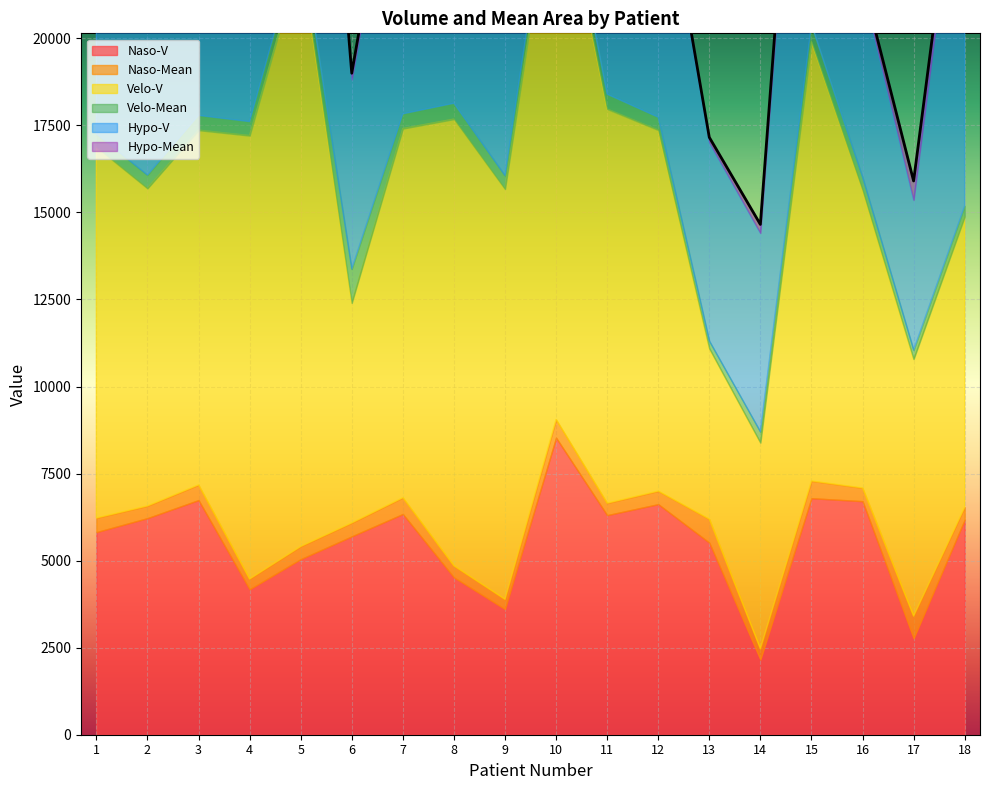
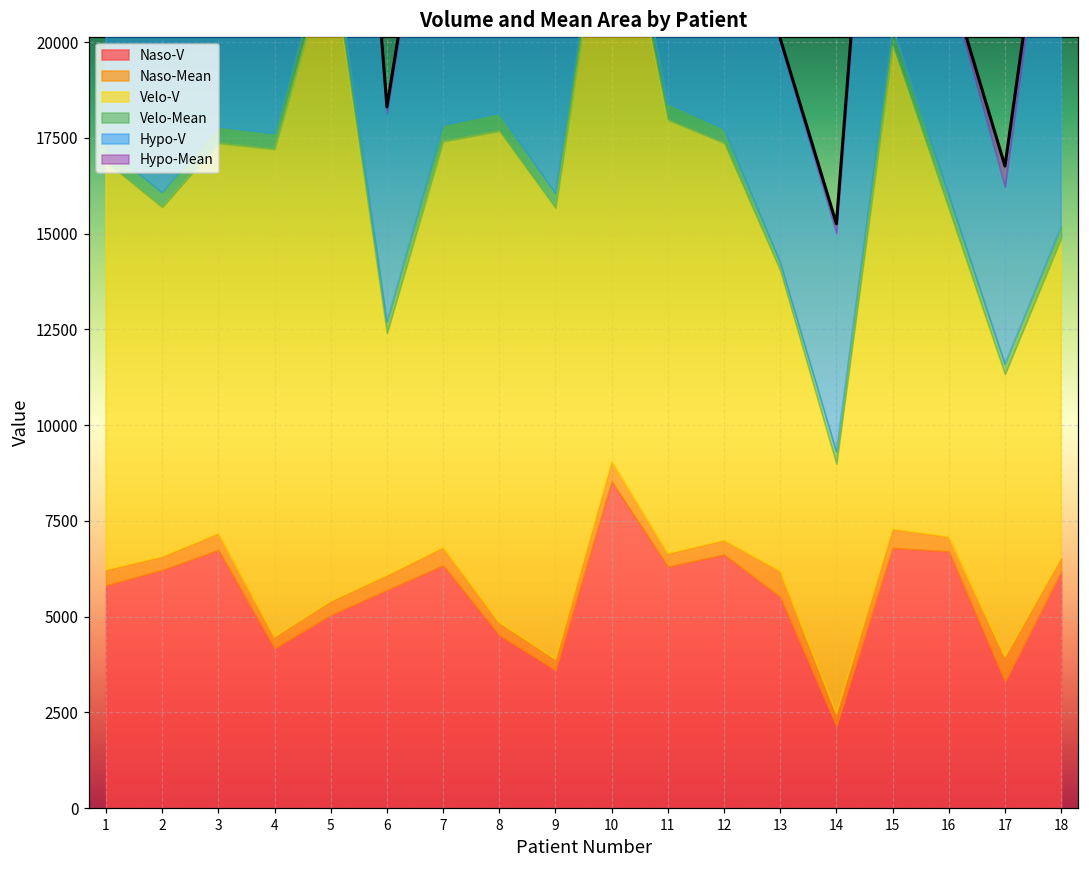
  {
    "Naso-V": {
      "1": 5800,
      "2": 6200,
      "3": 6700,
      "4": 4200,
      "5": 5000,
      "6": 5700,
      "7": 6300,
      "8": 4500,
      "9": 3600,
      "10": 8500,
      "11": 6300,
      "12": 6600,
      "13": 5500,
      "14": 2200,
      "15": 6800,
      "16": 6700,
-     "17": 2800,
+     "17": 3300,
      "18": 6200
    },
    "Naso-Mean": {
      "1": 400,
      "2": 400,
      "3": 400,
      "4": 300,
      "5": 400,
      "6": 400,
      "7": 500,
      "8": 300,
      "9": 300,
      "10": 500,
      "11": 300,
      "12": 400,
      "13": 700,
      "14": 300,
      "15": 500,
      "16": 400,
      "17": 600,
      "18": 400
    },
    "Velo-V": {
      "2": 9100,
      "4": 12700,
      "6": 6300,
      "7": 10600,
      "8": 12800,
      "9": 11800,
      "11": 11300,
      "12": 10400,
-     "13": 4900,
-     "14": 5900,
+     "13": 7800,
+     "14": 6500,
      "15": 12600,
      "16": 8600,
      "17": 7400,
      "18": 8300
    },
    "Velo-Mean": {
      "2": 400,
      "4": 400,
-     "6": 1000,
+     "6": 300,
      "7": 400,
      "8": 500,
      "9": 400,
      "11": 400,
      "12": 400,
      "13": 200,
      "14": 300,
      "16": 400,
      "17": 300,
      "18": 300
    },
    "Hypo-V": {
      "6": 5400,
      "13": 5700,
      "14": 5700,
-     "17": 4300
+     "17": 4600
    },
    "Hypo-Mean": {
      "6": 200,
      "13": 100,
      "14": 200,
      "17": 500
    }
  }
